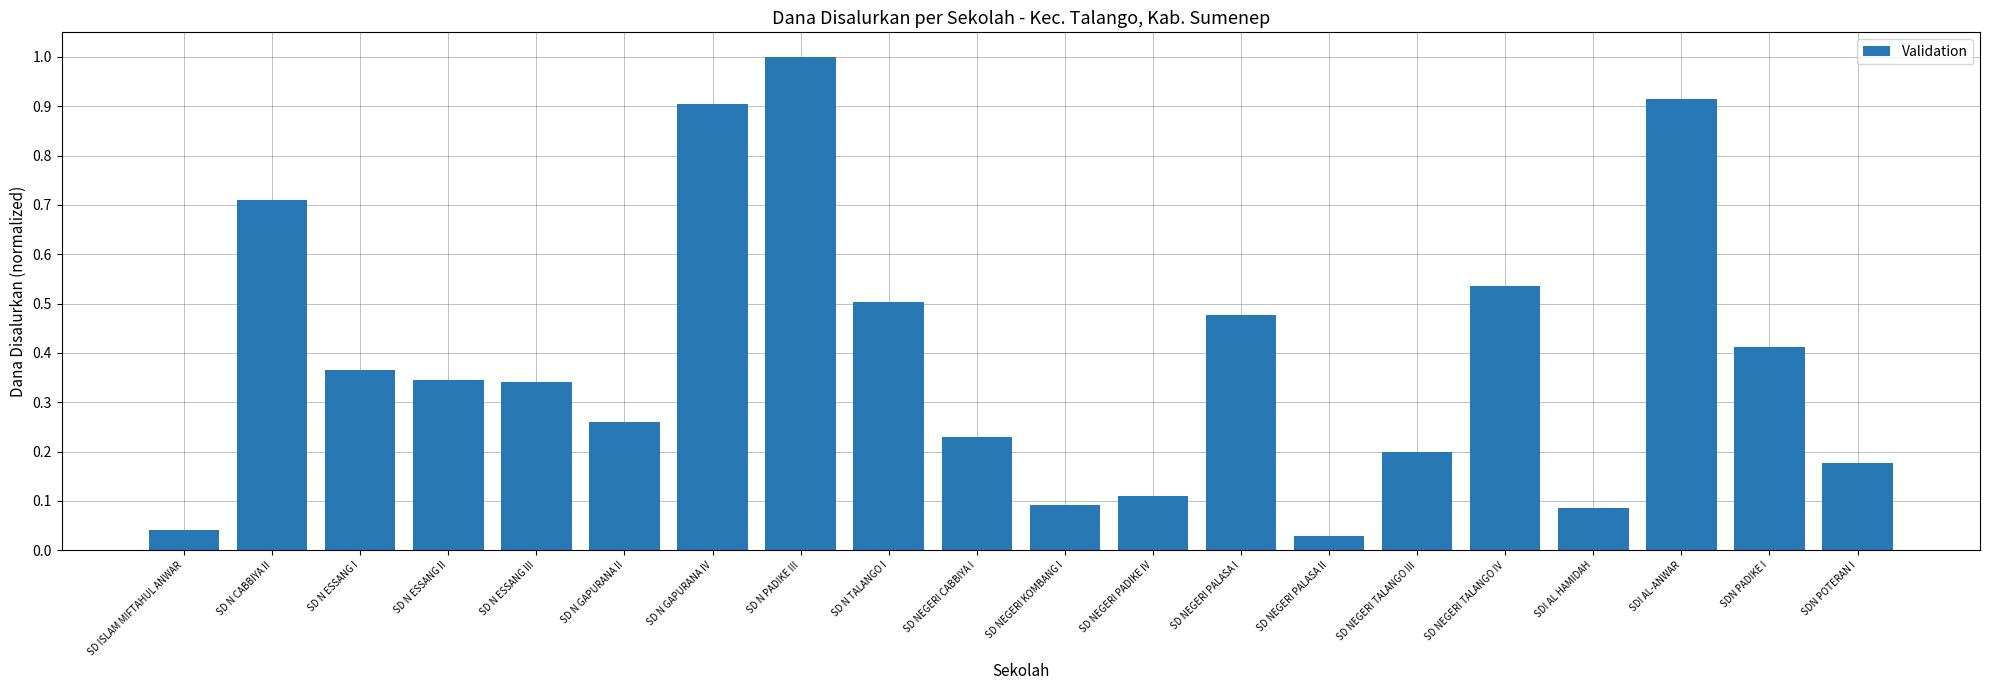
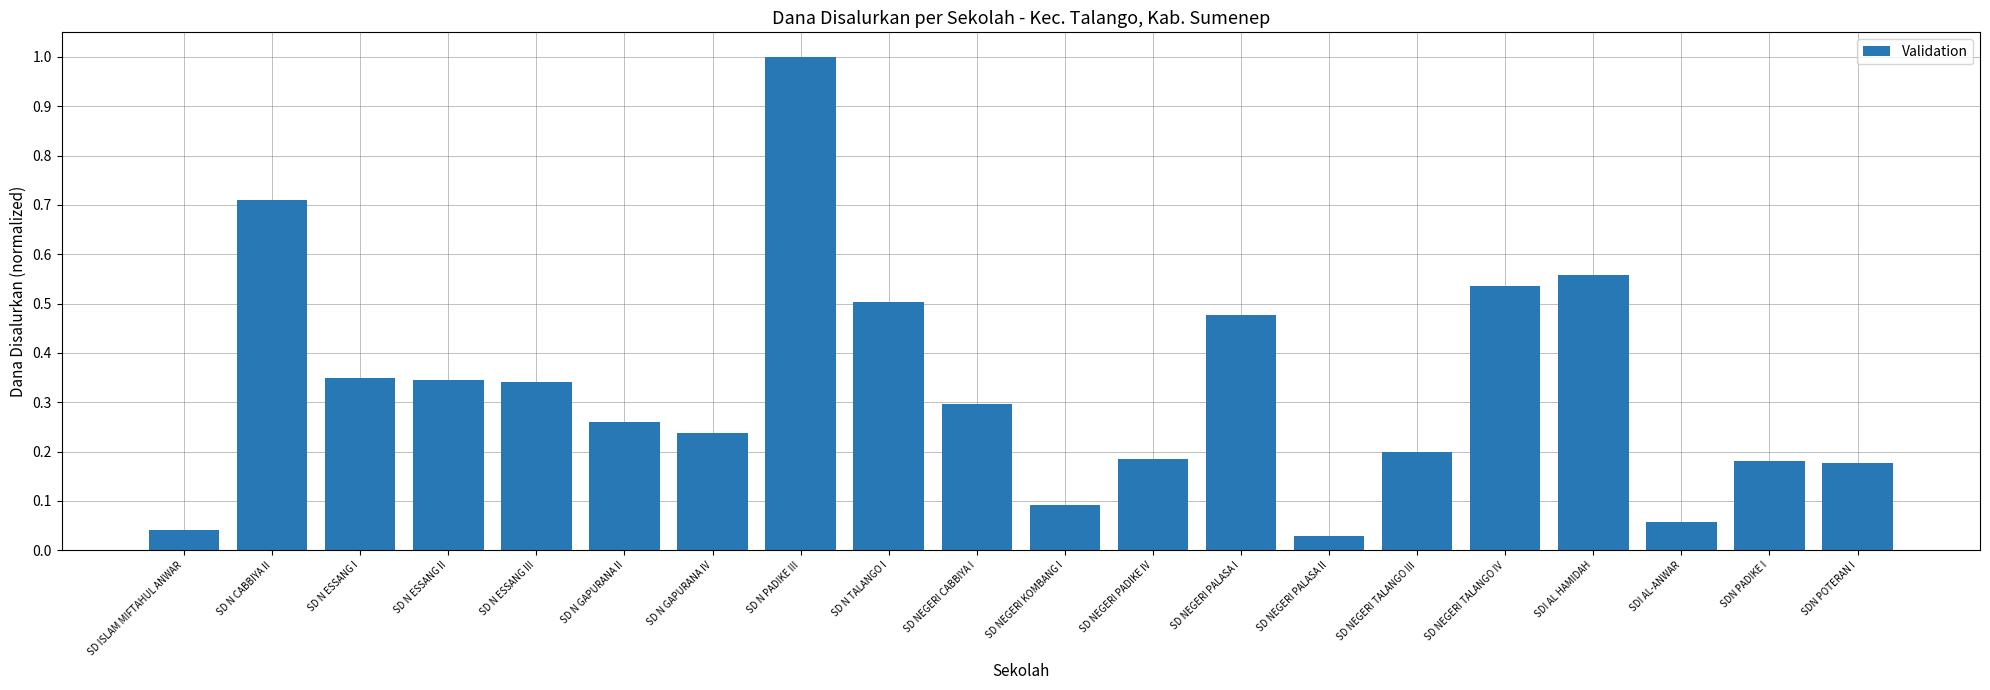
  {
    "SD ISLAM MIFTAHUL ANWAR": 0.04,
    "SD N CABBIYA II": 0.71,
-   "SD N ESSANG I": 0.37,
+   "SD N ESSANG I": 0.35,
    "SD N ESSANG II": 0.35,
    "SD N ESSANG III": 0.34,
    "SD N GAPURANA II": 0.26,
-   "SD N GAPURANA IV": 0.91,
+   "SD N GAPURANA IV": 0.24,
    "SD N PADIKE III": 1.00,
    "SD N TALANGO I": 0.50,
-   "SD NEGERI CABBIYA I": 0.23,
+   "SD NEGERI CABBIYA I": 0.30,
    "SD NEGERI KOMBANG I": 0.09,
-   "SD NEGERI PADIKE IV": 0.11,
+   "SD NEGERI PADIKE IV": 0.19,
    "SD NEGERI PALASA I": 0.48,
    "SD NEGERI PALASA II": 0.03,
    "SD NEGERI TALANGO III": 0.20,
    "SD NEGERI TALANGO IV": 0.53,
-   "SDI AL HAMIDAH": 0.09,
-   "SDI AL-ANWAR": 0.91,
-   "SDN PADIKE I": 0.41,
+   "SDI AL HAMIDAH": 0.56,
+   "SDI AL-ANWAR": 0.06,
+   "SDN PADIKE I": 0.18,
    "SDN POTERAN I": 0.18
  }
